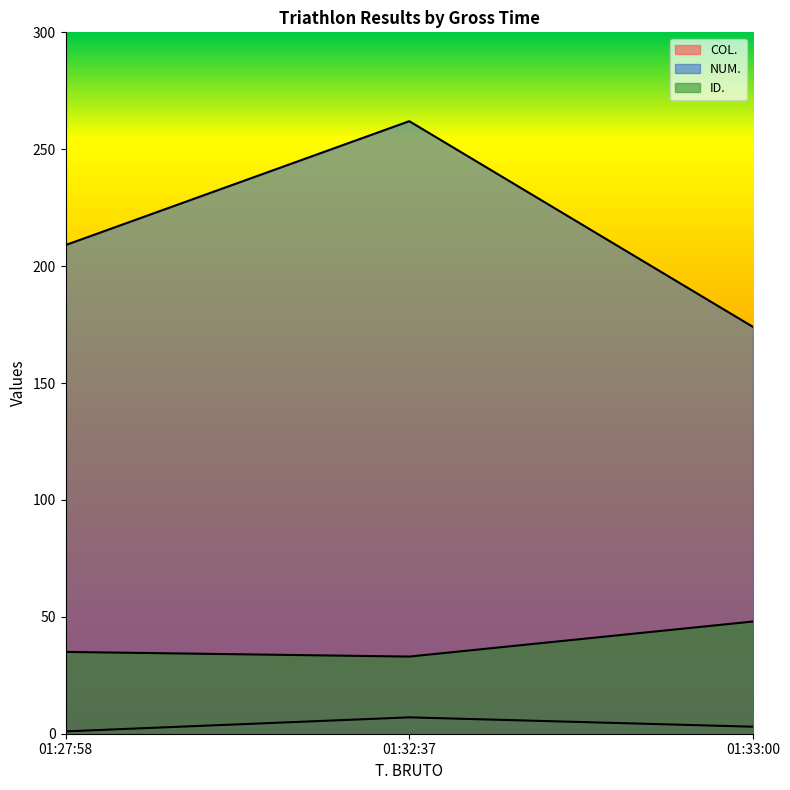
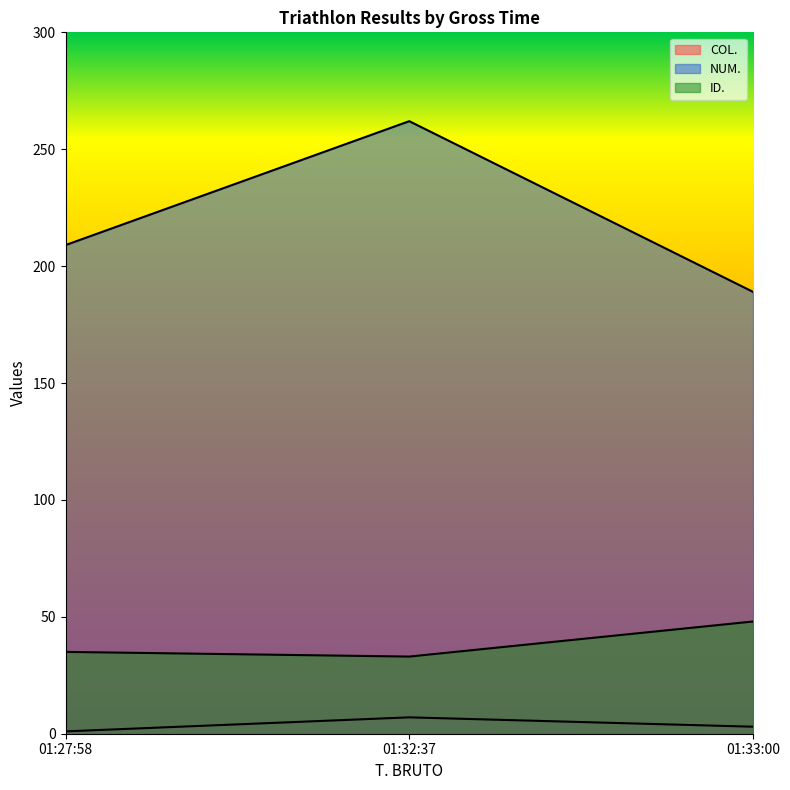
  {
    "COL.": {
      "01:27:58": 1,
      "01:32:37": 7,
      "01:33:00": 3
    },
    "NUM.": {
      "01:27:58": 209,
      "01:32:37": 262,
-     "01:33:00": 174
+     "01:33:00": 189
    },
    "ID.": {
      "01:27:58": 35,
      "01:32:37": 33,
      "01:33:00": 48
    }
  }
